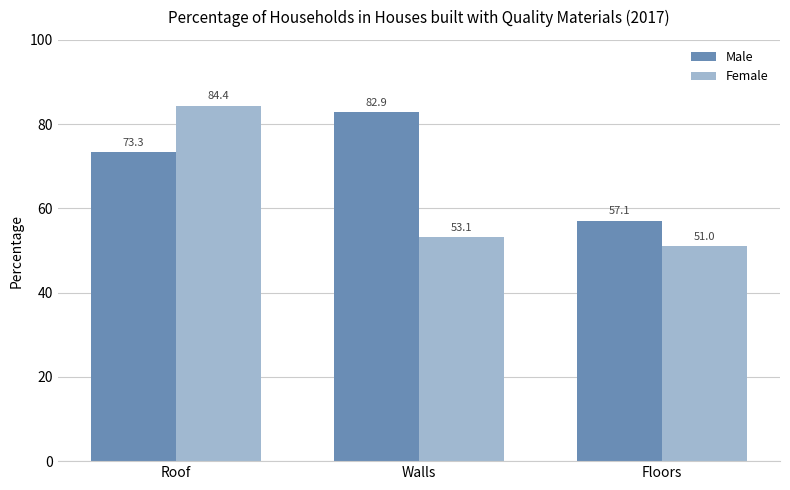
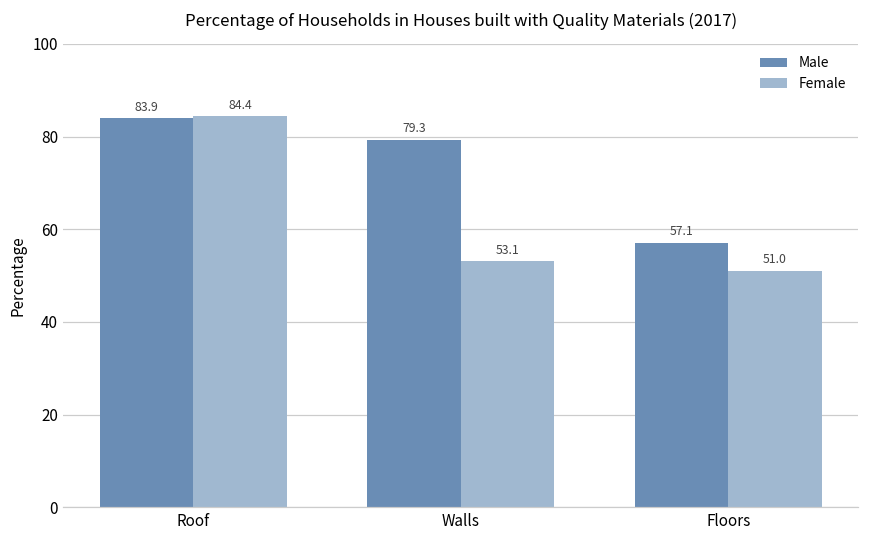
  {
    "Male": {
-     "Roof": 73.3,
-     "Walls": 82.9,
+     "Roof": 83.9,
+     "Walls": 79.3,
      "Floors": 57.1
    },
    "Female": {
      "Roof": 84.4,
      "Walls": 53.1,
      "Floors": 51.0
    }
  }
